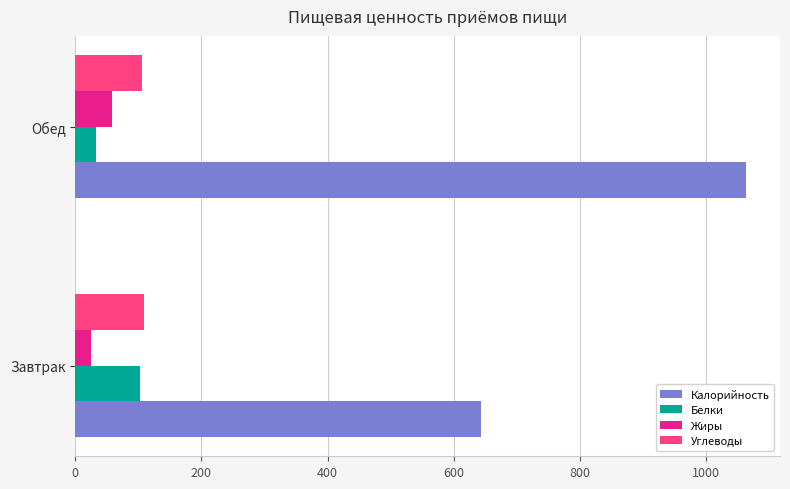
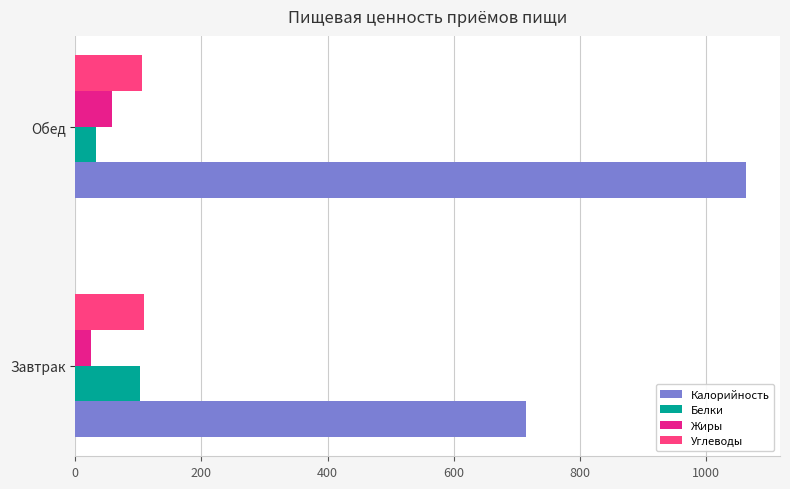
  {
    "Калорийность": {
      "Обед": 1060,
-     "Завтрак": 640
+     "Завтрак": 710
    },
    "Белки": {
      "Обед": 30,
      "Завтрак": 100
    }
  }
